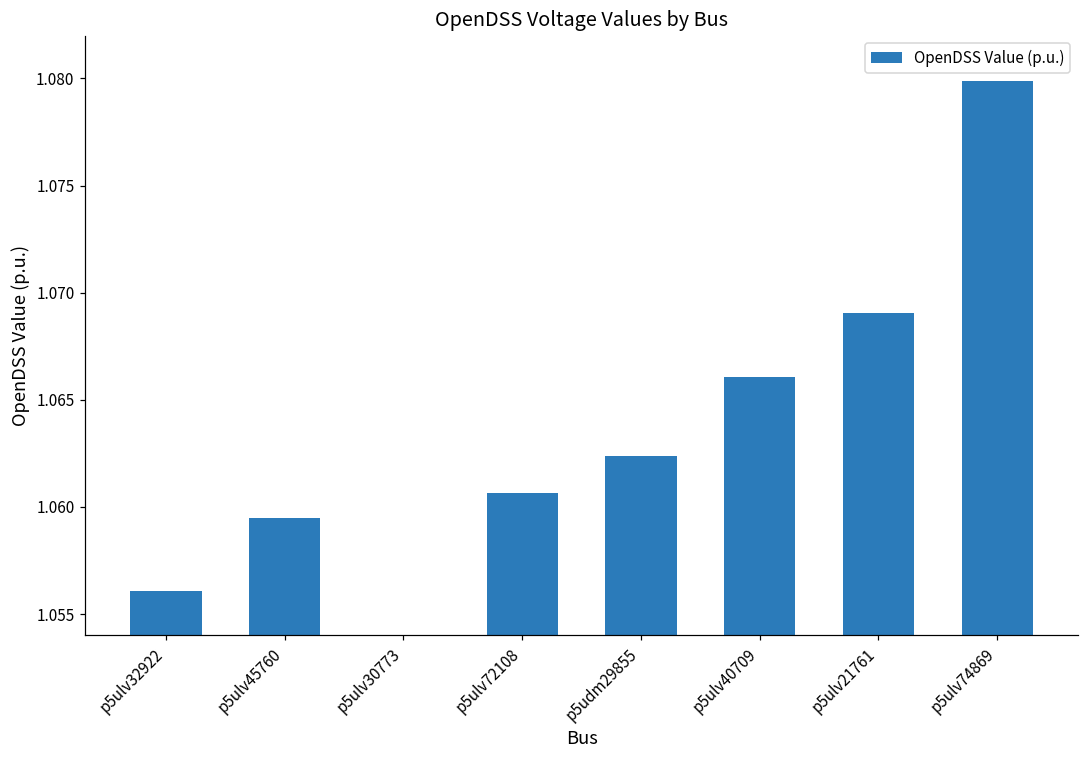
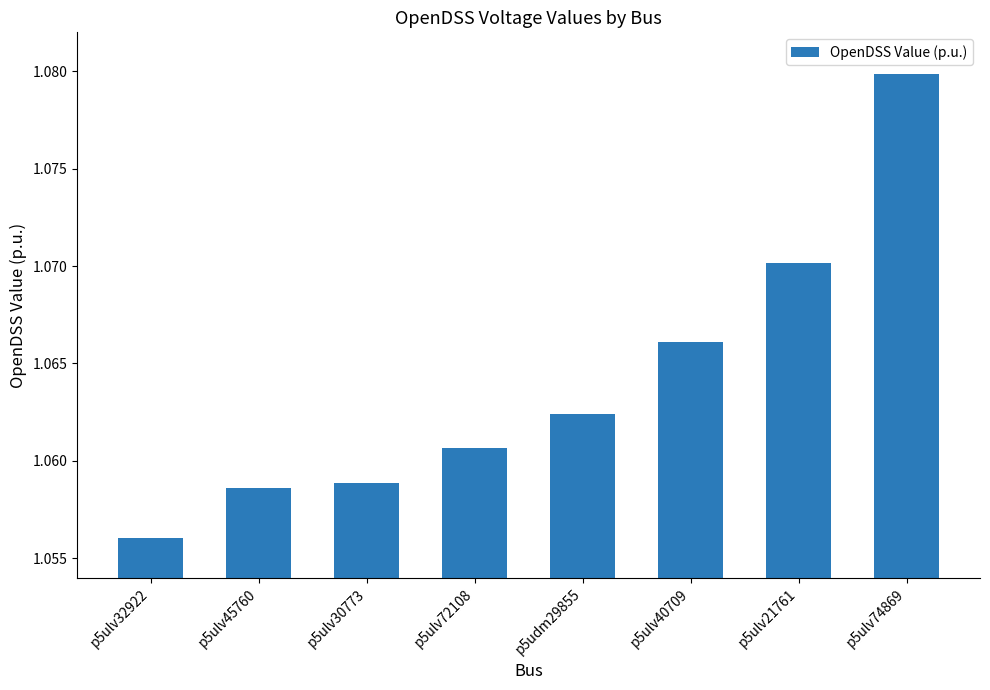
  {
    "p5ulv32922": 1.0561,
-   "p5ulv45760": 1.0595,
-   "p5ulv30773": 1.0540,
+   "p5ulv45760": 1.0586,
+   "p5ulv30773": 1.0589,
    "p5ulv72108": 1.0607,
    "p5udm29855": 1.0624,
    "p5ulv40709": 1.0661,
-   "p5ulv21761": 1.0691,
+   "p5ulv21761": 1.0702,
    "p5ulv74869": 1.0799
  }
